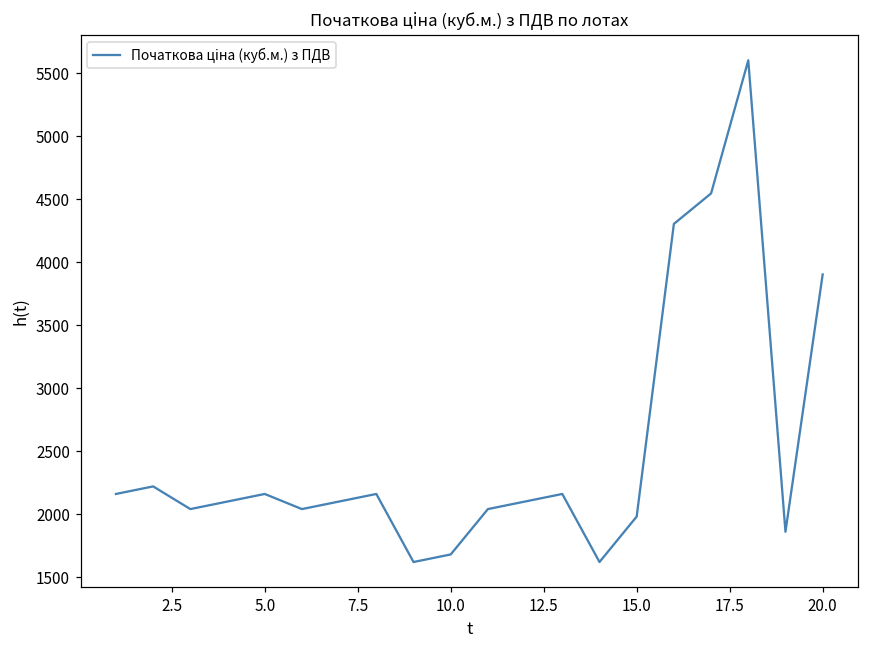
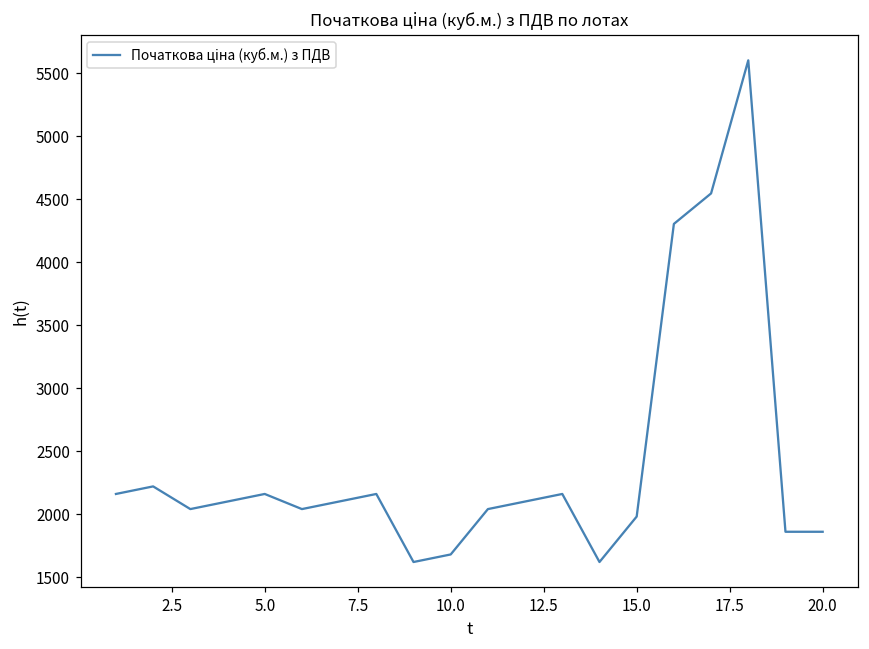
  {
    "5.0": 2160,
    "10.0": 1680,
    "15.0": 1980,
-   "20.0": 3900
+   "20.0": 1860
  }
